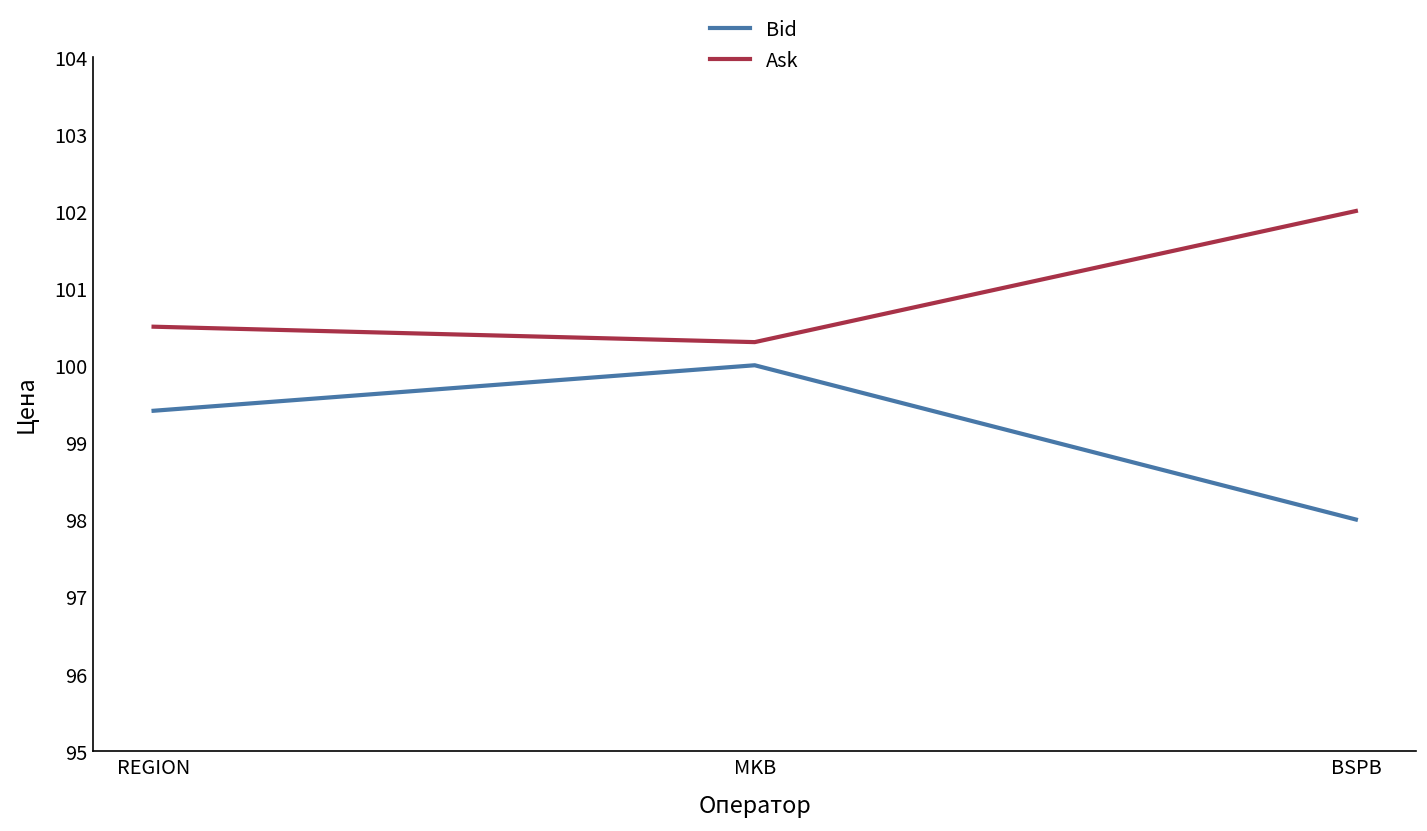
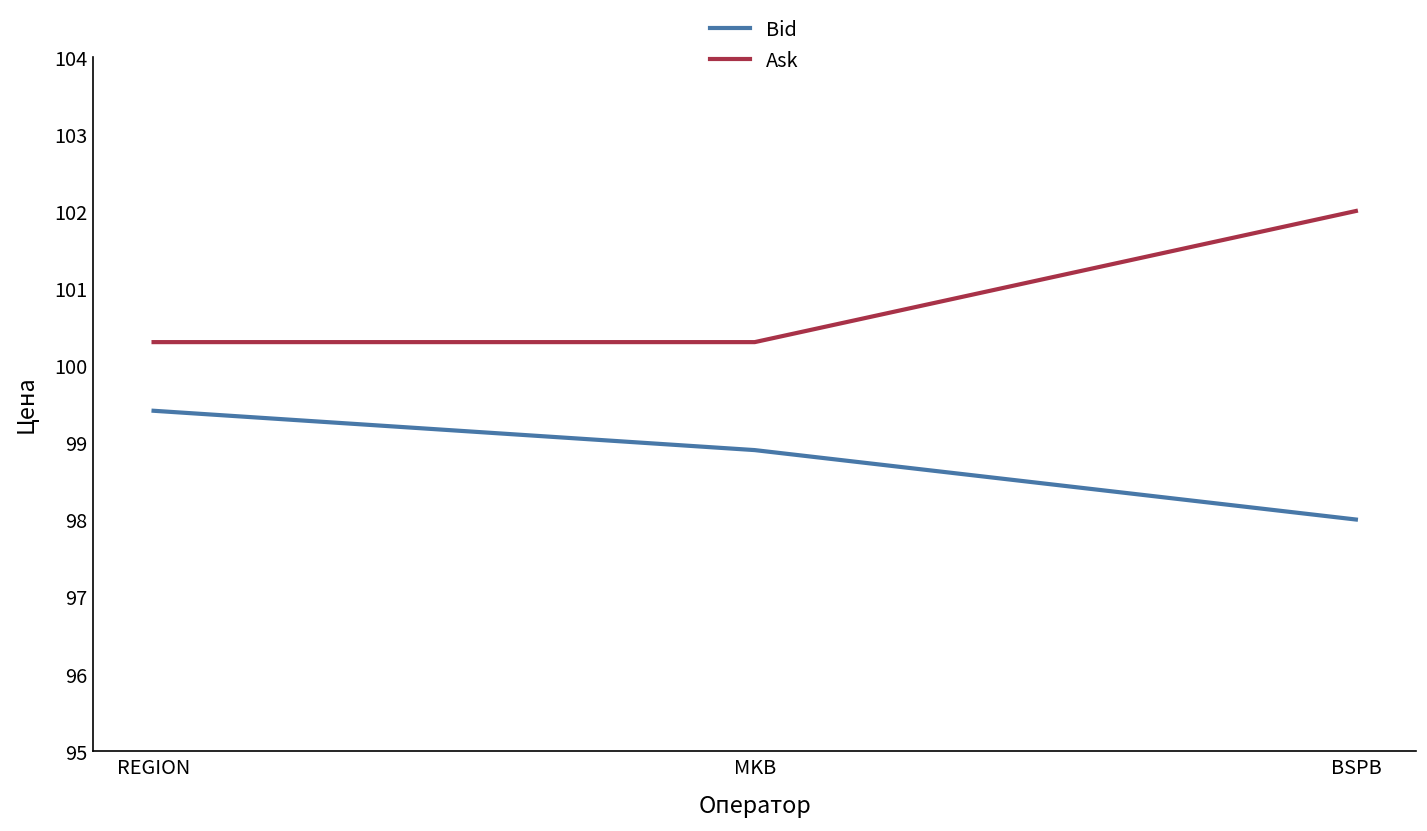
  {
    "Bid": {
      "REGION": 99.4,
-     "MKB": 100.0,
+     "MKB": 98.9,
      "BSPB": 98.0
    },
    "Ask": {
-     "REGION": 100.5,
+     "REGION": 100.3,
      "MKB": 100.3,
      "BSPB": 102.0
    }
  }
